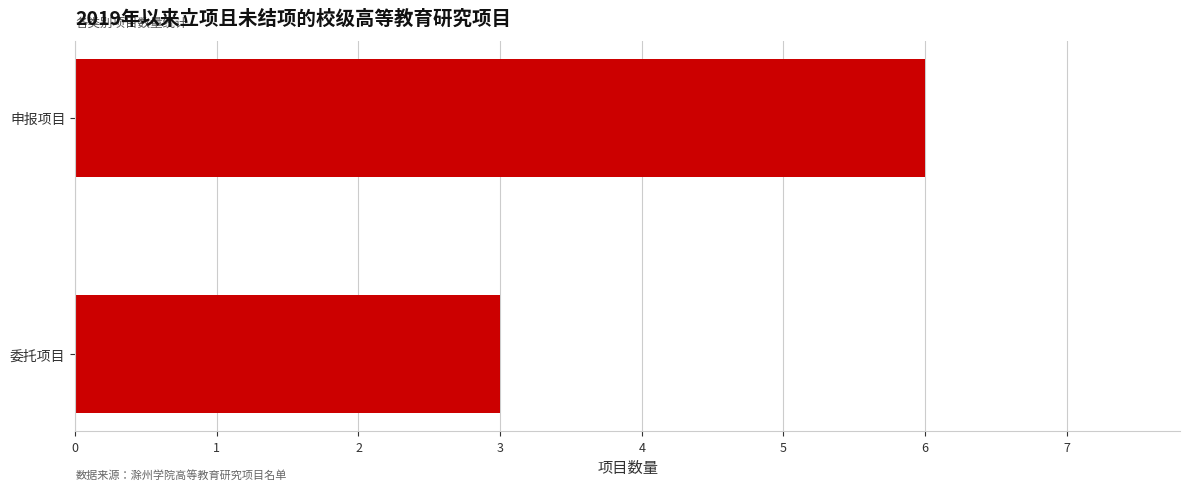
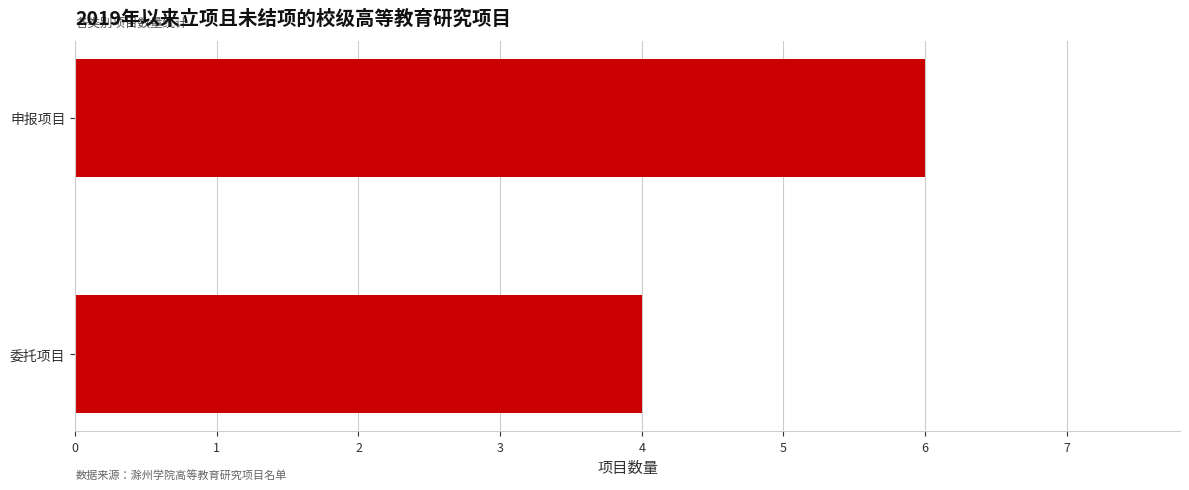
  {
    "申报项目": 6,
-   "委托项目": 3
+   "委托项目": 4
  }
